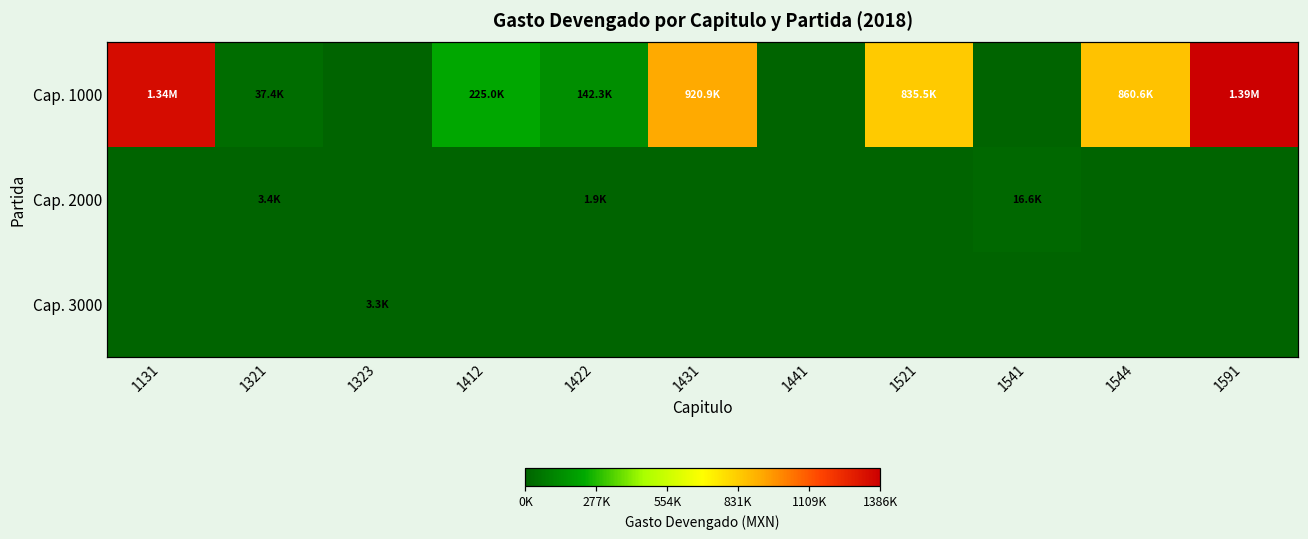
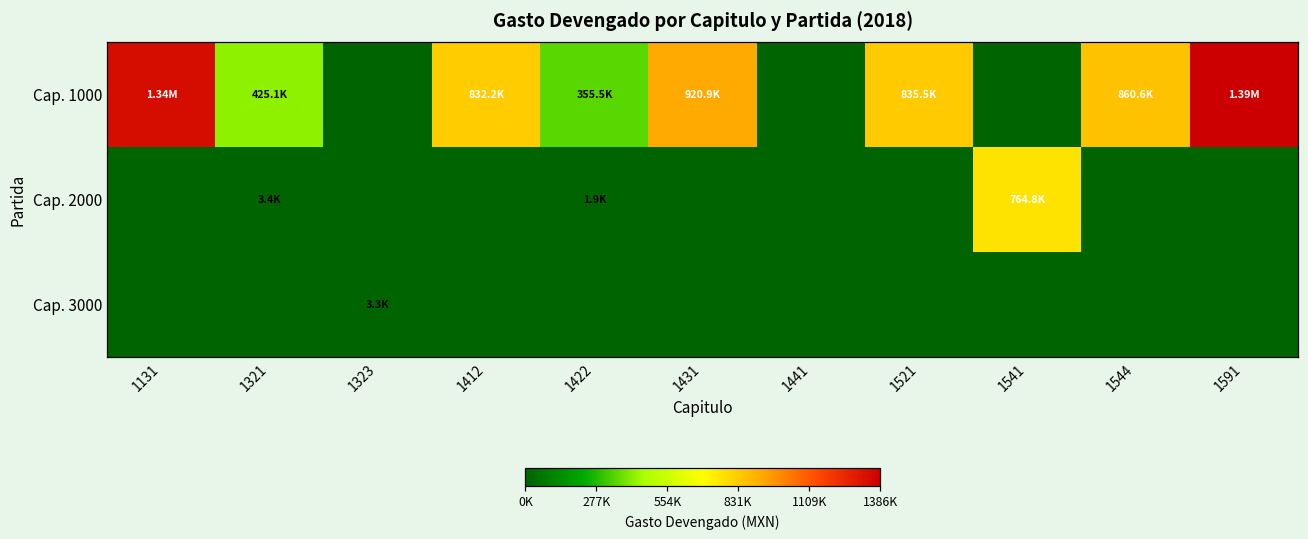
  {
    "Cap. 1000": {
      "1131": "1.34M",
-     "1321": "37.4K",
-     "1412": "225.0K",
-     "1422": "142.3K",
+     "1321": "425.1K",
+     "1412": "832.2K",
+     "1422": "355.5K",
      "1431": "920.9K",
      "1521": "835.5K",
      "1544": "860.6K",
      "1591": "1.39M"
    },
    "Cap. 2000": {
      "1321": "3.4K",
      "1422": "1.9K",
-     "1541": "16.6K"
+     "1541": "764.8K"
    },
    "Cap. 3000": {
      "1323": "3.3K"
    }
  }
